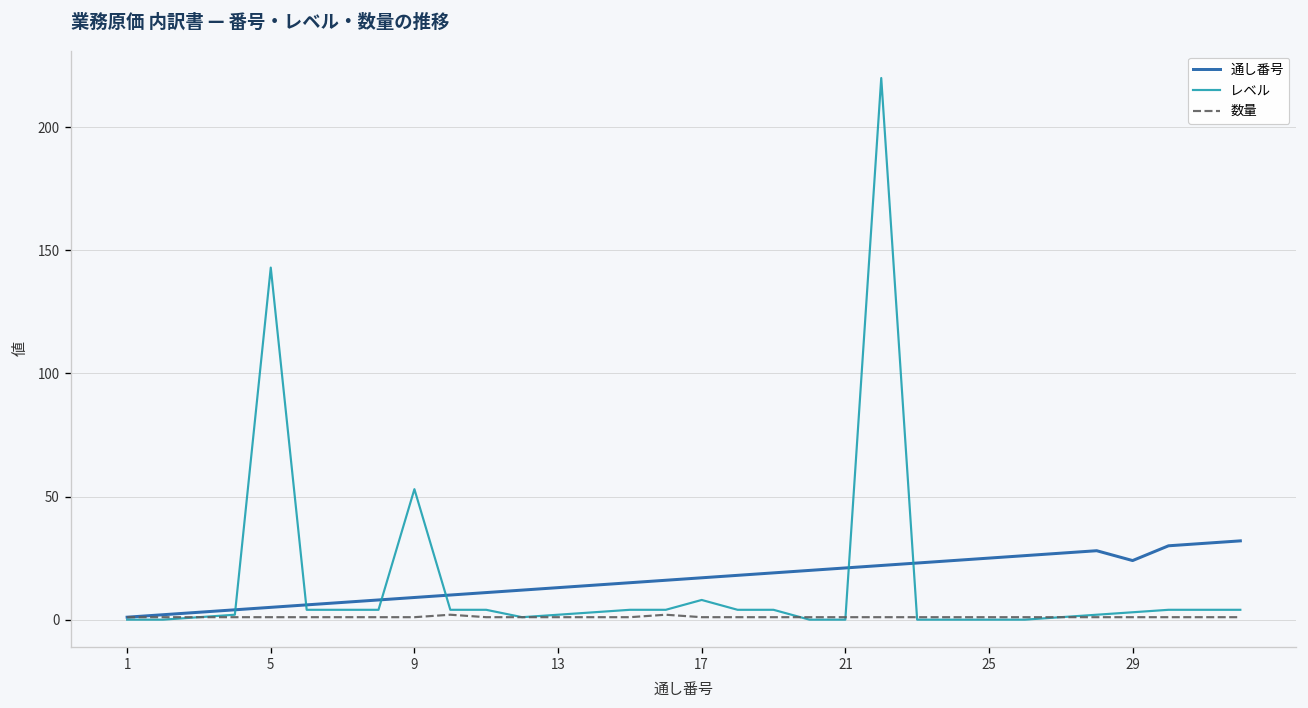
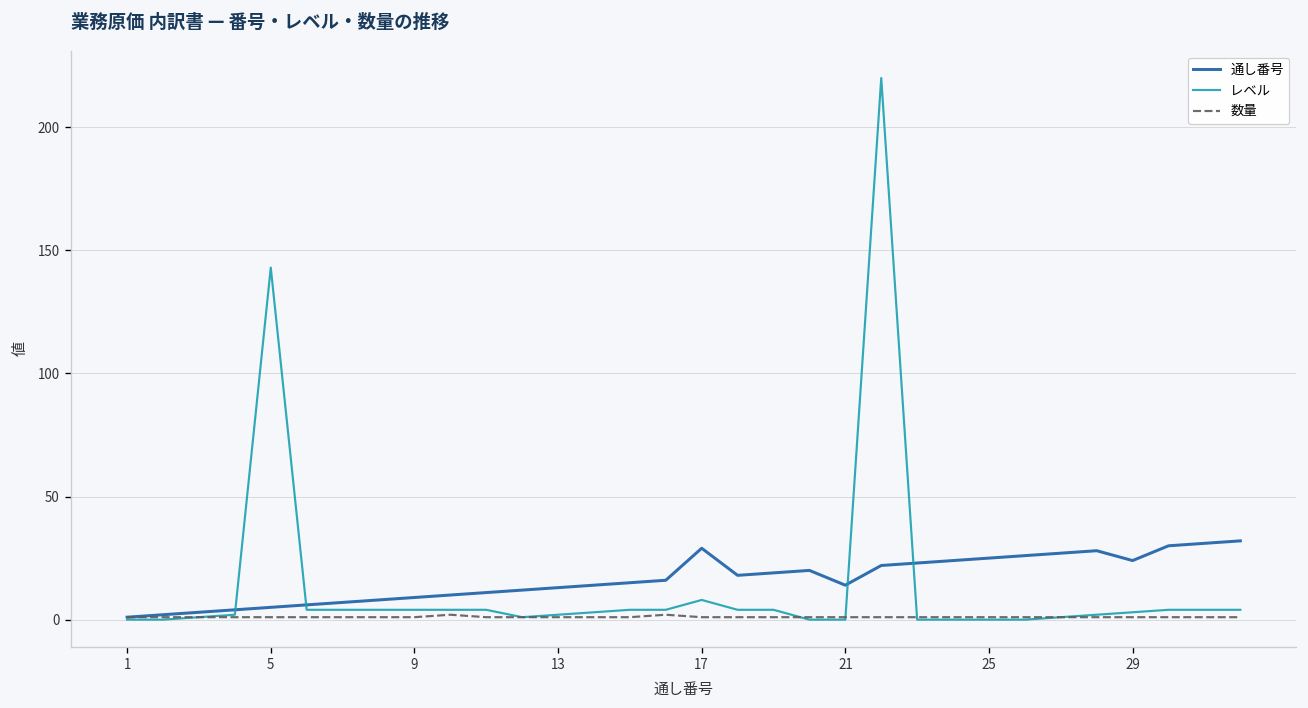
  {
    "通し番号": {
      "5": 5,
      "9": 9,
      "13": 13,
-     "17": 17,
-     "21": 21,
+     "17": 29,
+     "21": 14,
      "25": 25,
      "29": 24
    },
    "レベル": {
      "5": 143,
-     "9": 53,
+     "9": 4,
      "17": 8,
      "29": 3
    },
    "数量": {
      "5": 1,
      "9": 1,
      "17": 1,
      "29": 1
    }
  }
